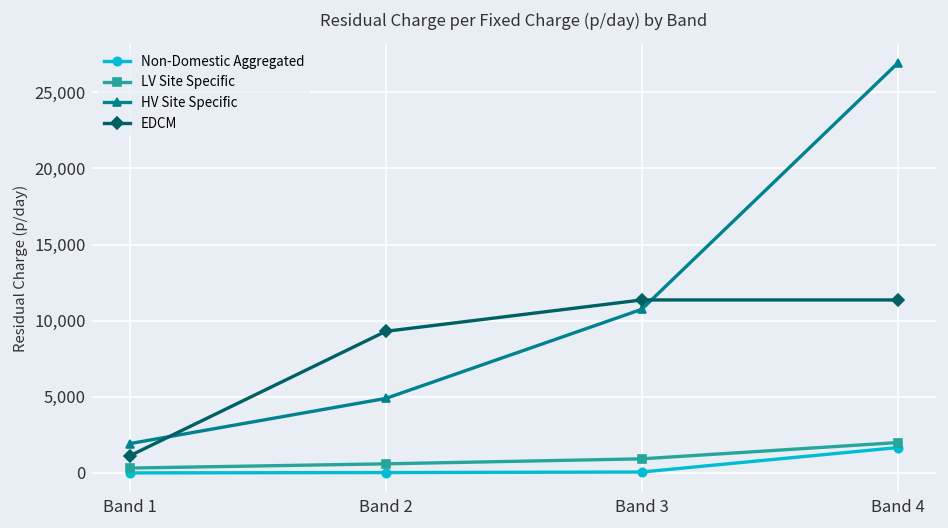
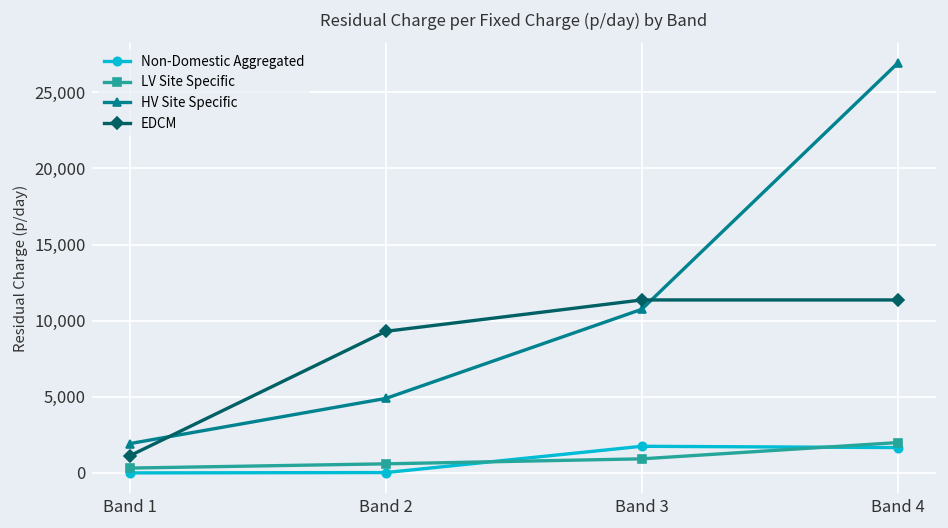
  {
    "Non-Domestic Aggregated": {
      "Band 1": "0",
      "Band 2": "0",
-     "Band 3": "100",
+     "Band 3": "1,800",
      "Band 4": "1,700"
    }
  }
